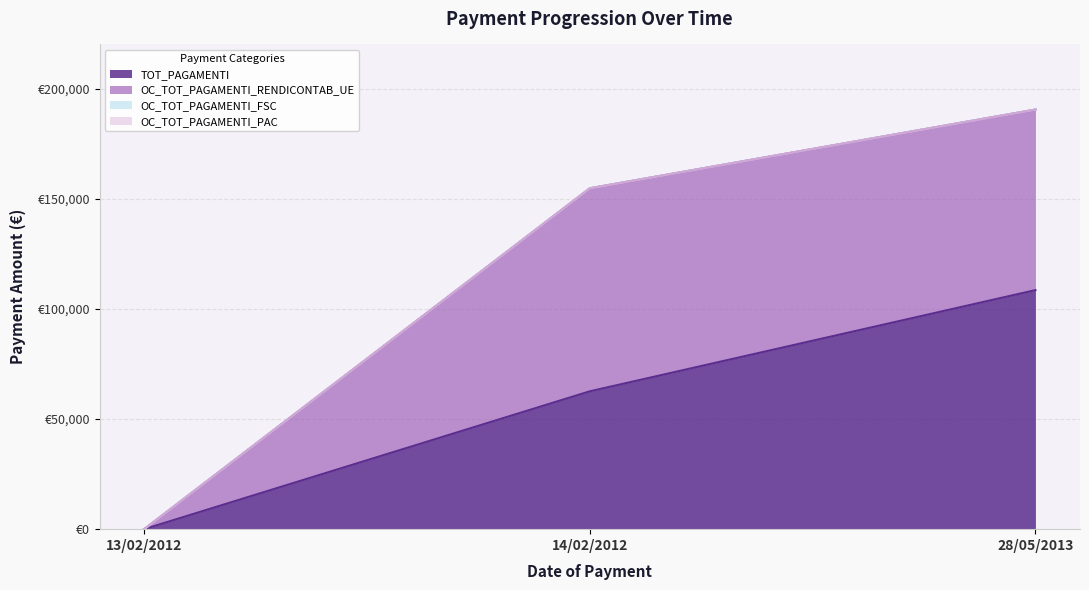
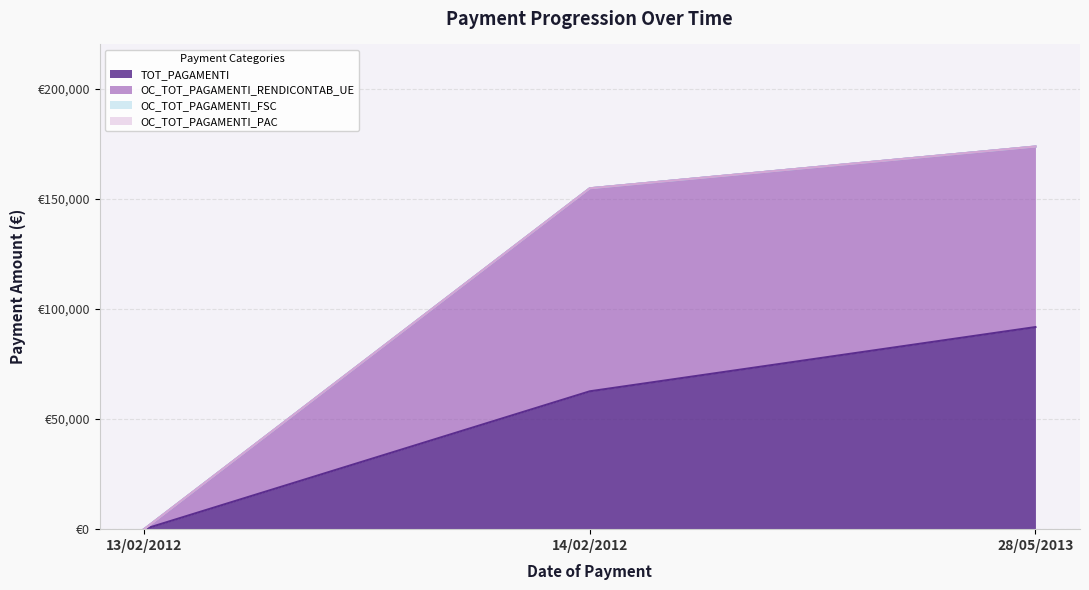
  {
    "TOT_PAGAMENTI": {
      "14/02/2012": "€63,000",
-     "28/05/2013": "€109,000"
+     "28/05/2013": "€92,000"
    }
  }
